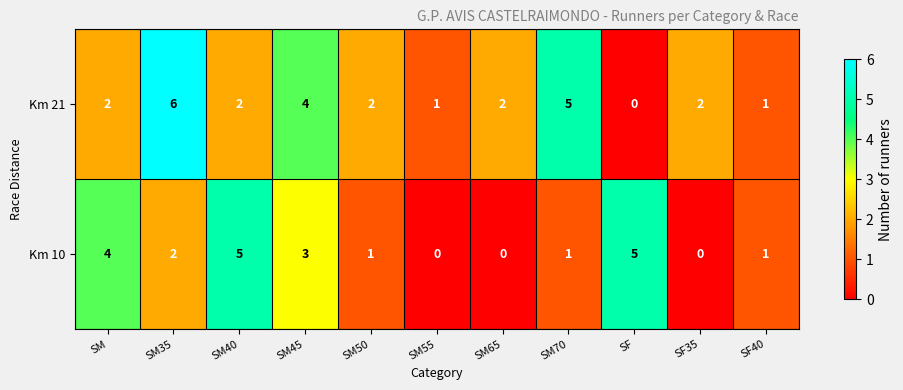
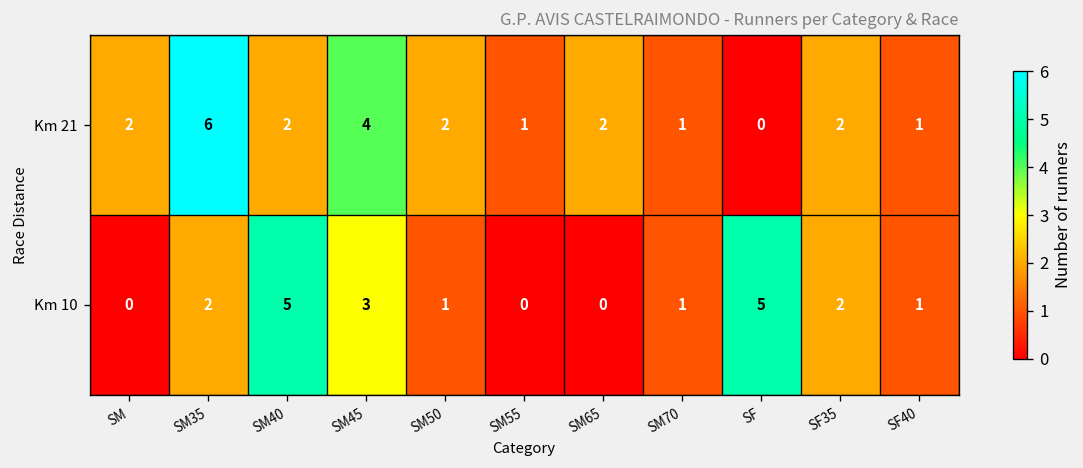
  {
    "Km 21": {
      "SM": 2,
      "SM35": 6,
      "SM40": 2,
      "SM45": 4,
      "SM50": 2,
      "SM55": 1,
      "SM65": 2,
-     "SM70": 5,
+     "SM70": 1,
      "SF": 0,
      "SF35": 2,
      "SF40": 1
    },
    "Km 10": {
-     "SM": 4,
+     "SM": 0,
      "SM35": 2,
      "SM40": 5,
      "SM45": 3,
      "SM50": 1,
      "SM55": 0,
      "SM65": 0,
      "SM70": 1,
      "SF": 5,
-     "SF35": 0,
+     "SF35": 2,
      "SF40": 1
    }
  }
